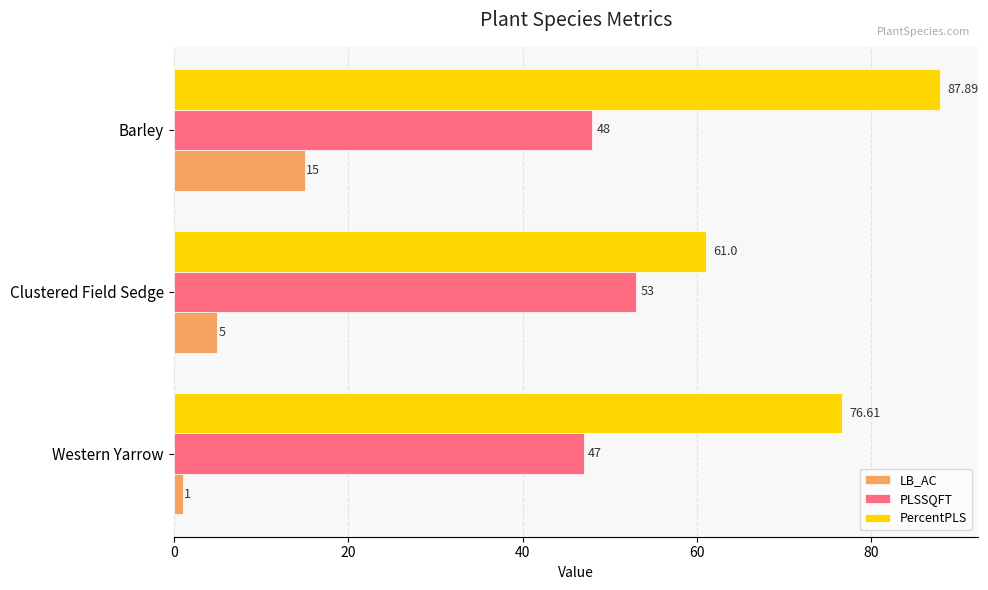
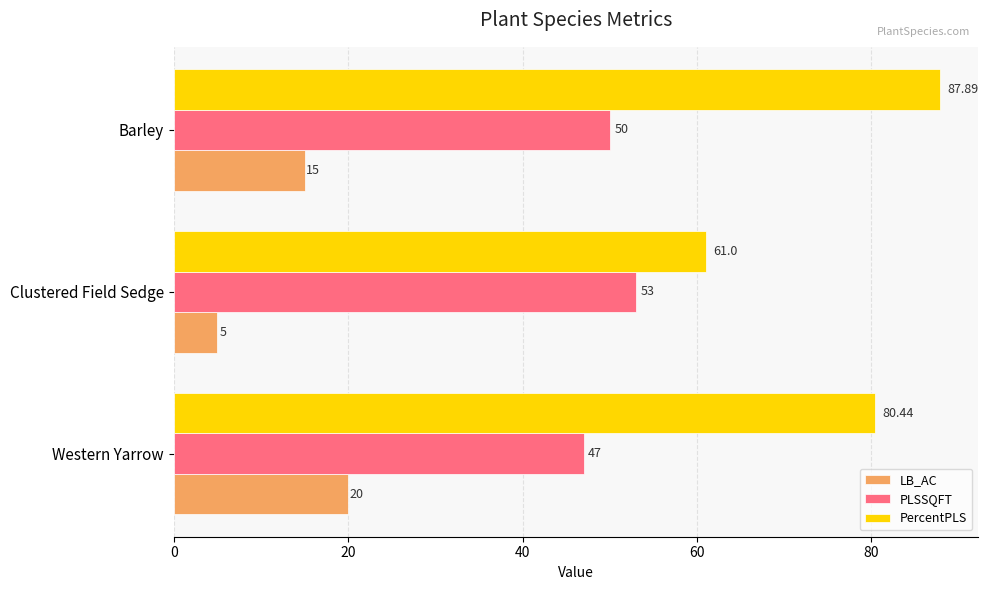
  {
    "LB_AC": {
      "Barley": 15,
      "Clustered Field Sedge": 5,
-     "Western Yarrow": 1
+     "Western Yarrow": 20
    },
    "PLSSQFT": {
-     "Barley": 48,
+     "Barley": 50,
      "Clustered Field Sedge": 53,
      "Western Yarrow": 47
    },
    "PercentPLS": {
      "Barley": 87.89,
      "Clustered Field Sedge": 61.0,
-     "Western Yarrow": 76.61
+     "Western Yarrow": 80.44
    }
  }
